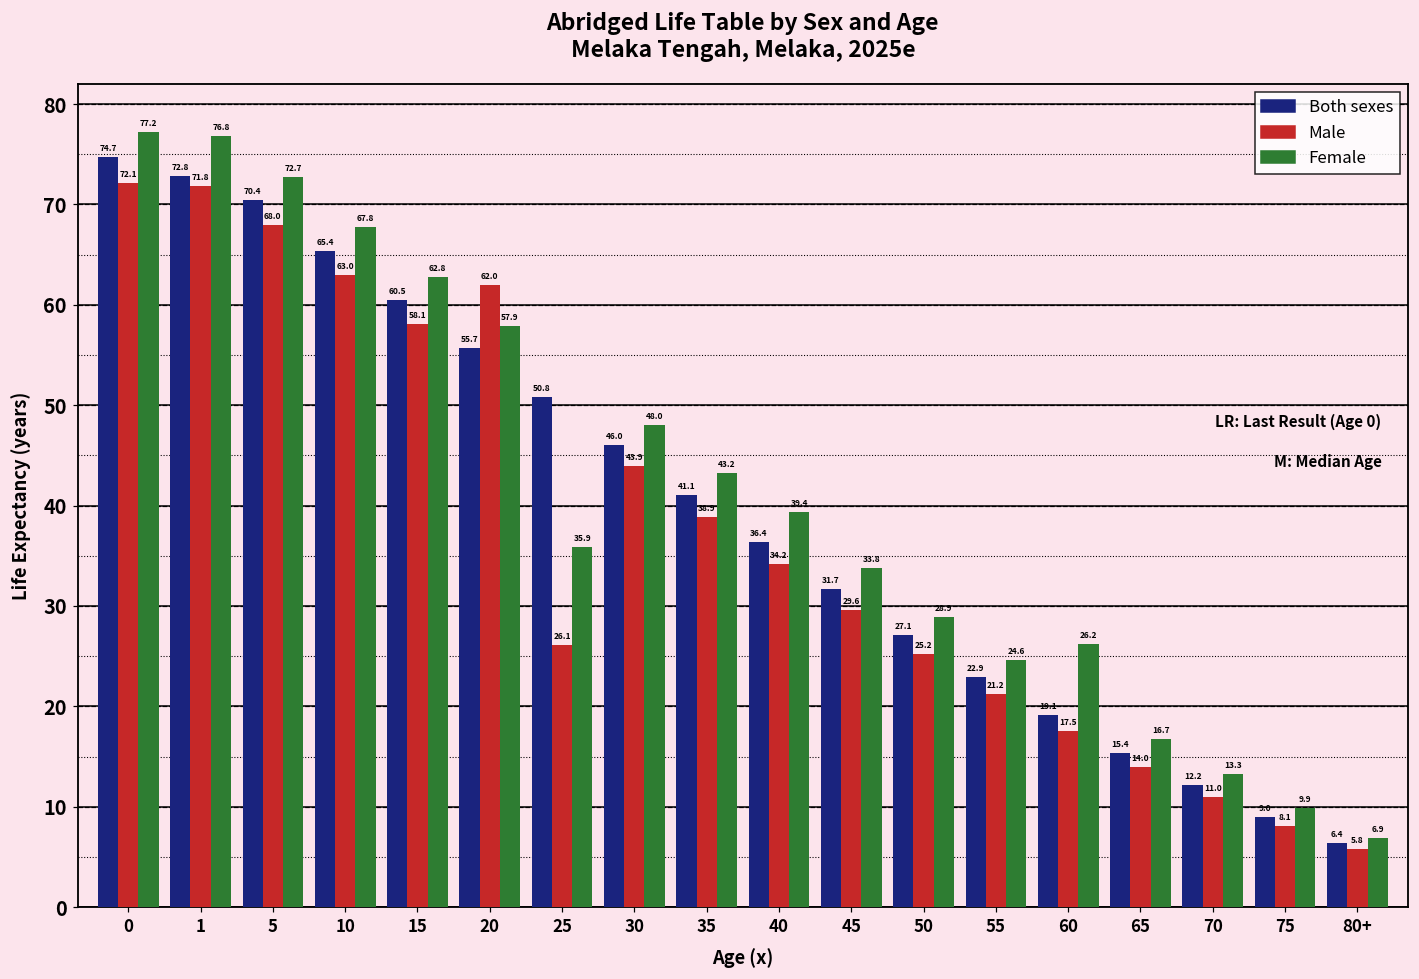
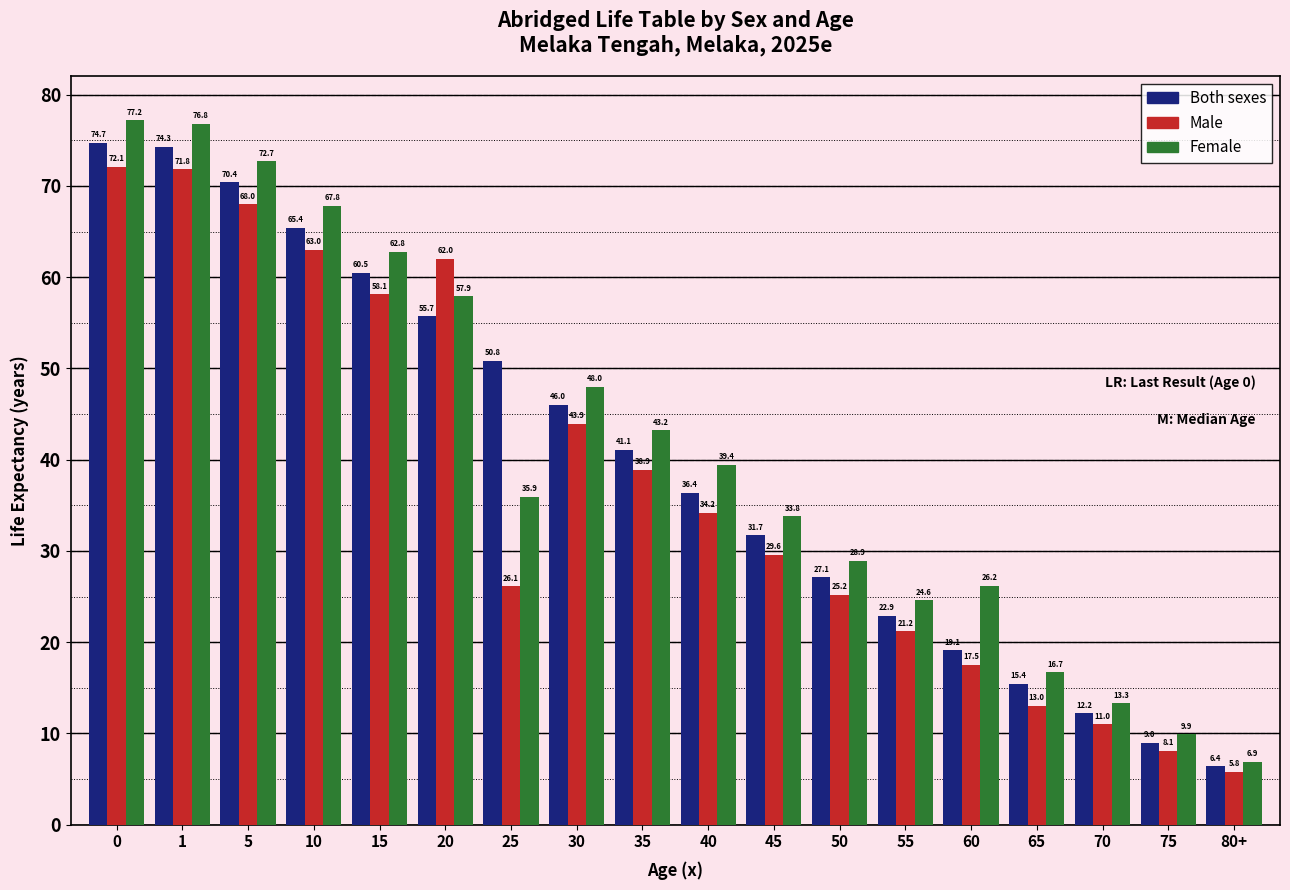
  {
    "Both sexes": {
      "0": 74.7,
-     "1": 72.8,
+     "1": 74.3,
      "5": 70.4,
      "10": 65.4,
      "15": 60.5,
      "20": 55.7,
      "25": 50.8,
      "30": 46.0,
      "35": 41.1,
      "40": 36.4,
      "45": 31.7,
      "50": 27.1,
      "55": 22.9,
      "60": 19.1,
      "65": 15.4,
      "70": 12.2,
      "75": 9.0,
      "80+": 6.4
    },
    "Male": {
      "0": 72.1,
      "1": 71.8,
      "5": 68.0,
      "10": 63.0,
      "15": 58.1,
      "20": 62.0,
      "25": 26.1,
      "30": 43.9,
      "35": 38.9,
      "40": 34.2,
      "45": 29.6,
      "50": 25.2,
      "55": 21.2,
      "60": 17.5,
-     "65": 14.0,
+     "65": 13.0,
      "70": 11.0,
      "75": 8.1,
      "80+": 5.8
    },
    "Female": {
      "0": 77.2,
      "1": 76.8,
      "5": 72.7,
      "10": 67.8,
      "15": 62.8,
      "20": 57.9,
      "25": 35.9,
      "30": 48.0,
      "35": 43.2,
      "40": 39.4,
      "45": 33.8,
      "50": 28.9,
      "55": 24.6,
      "60": 26.2,
      "65": 16.7,
      "70": 13.3,
      "75": 9.9,
      "80+": 6.9
    }
  }
